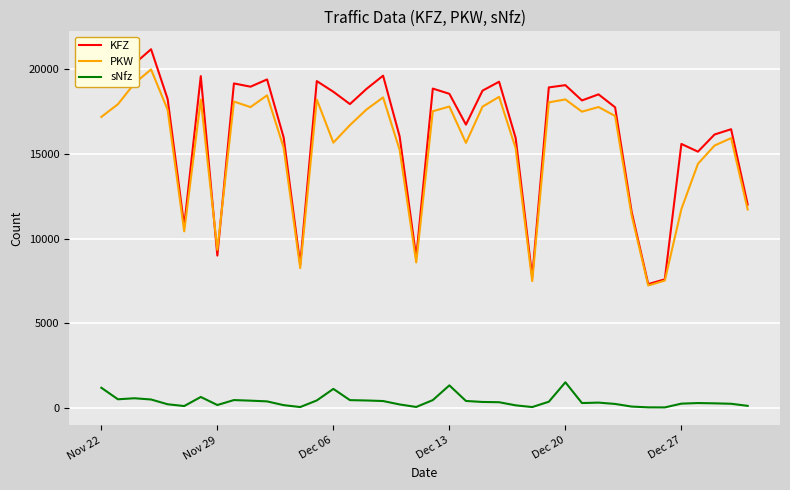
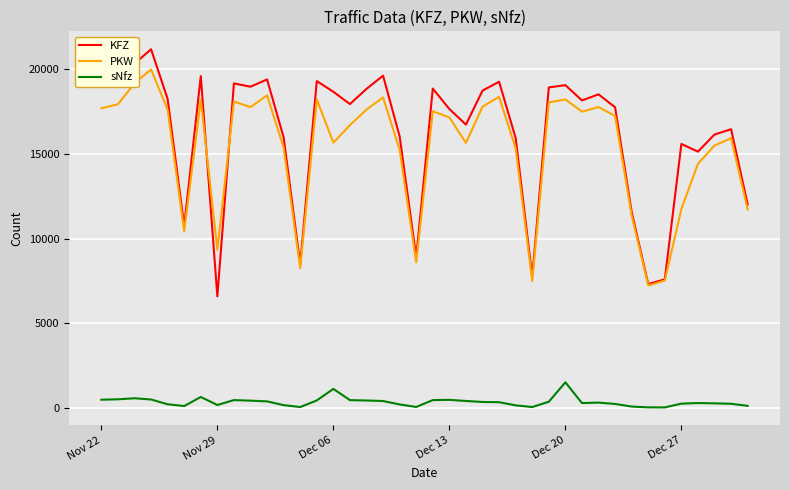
  {
    "KFZ": {
-     "Nov 29": 9000,
+     "Nov 29": 6600,
      "Dec 06": 18700,
-     "Dec 13": 18500,
+     "Dec 13": 17600,
      "Dec 20": 19100,
      "Dec 27": 15600
    },
    "PKW": {
-     "Nov 22": 17200,
+     "Nov 22": 17700,
      "Nov 29": 9300,
      "Dec 06": 15700,
-     "Dec 13": 17800,
+     "Dec 13": 17100,
      "Dec 20": 18200,
      "Dec 27": 11700
    },
    "sNfz": {
-     "Nov 22": 1200,
+     "Nov 22": 500,
      "Nov 29": 200,
      "Dec 06": 1100,
-     "Dec 13": 1300,
+     "Dec 13": 500,
      "Dec 20": 1500,
      "Dec 27": 300
    }
  }
